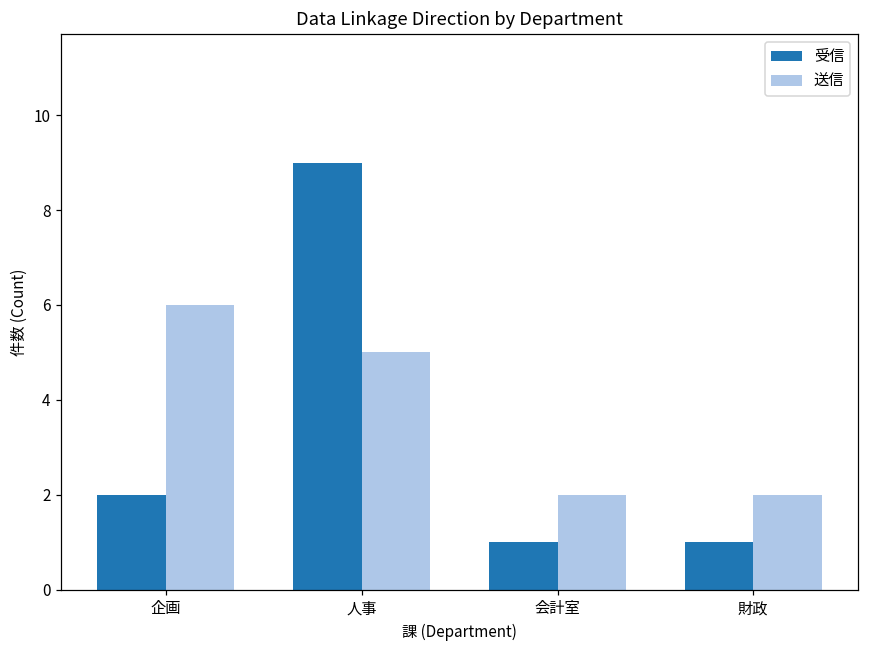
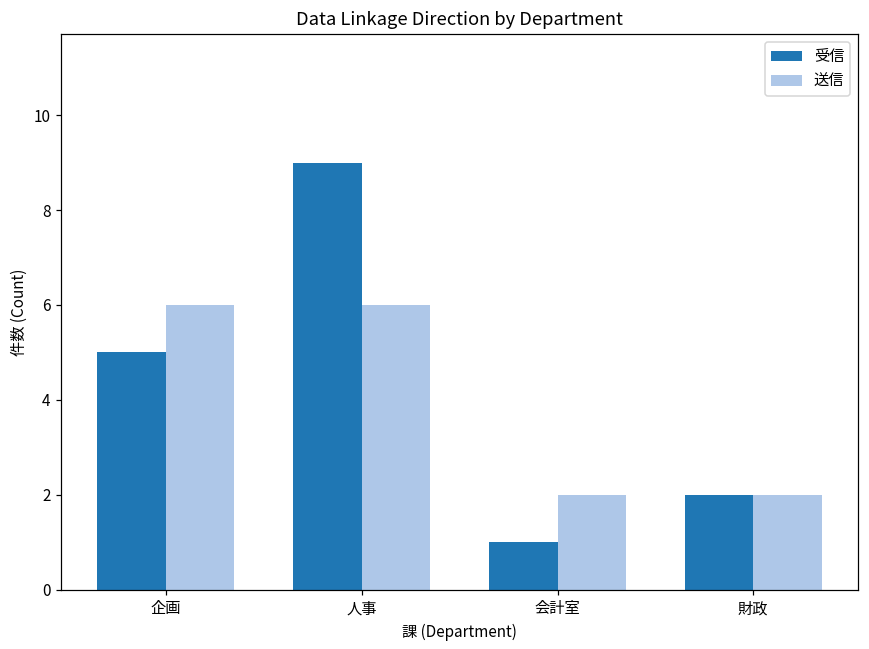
  {
    "受信": {
-     "企画": 2,
+     "企画": 5,
      "人事": 9,
      "会計室": 1,
-     "財政": 1
+     "財政": 2
    },
    "送信": {
      "企画": 6,
-     "人事": 5,
+     "人事": 6,
      "会計室": 2,
      "財政": 2
    }
  }
